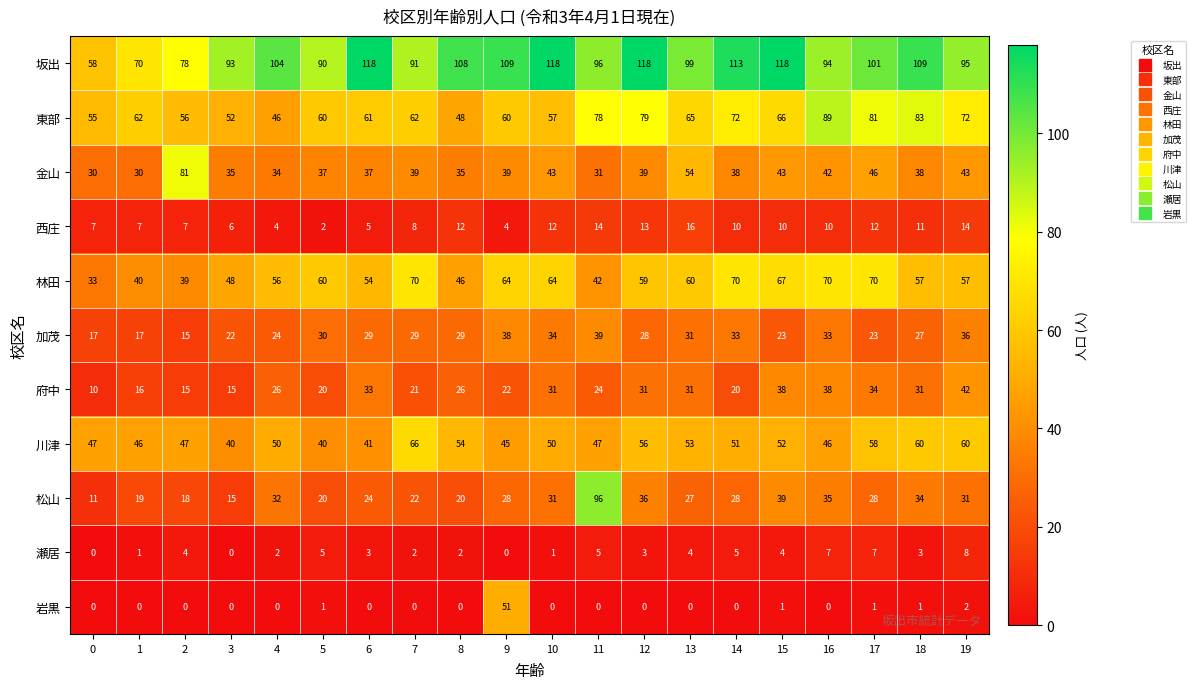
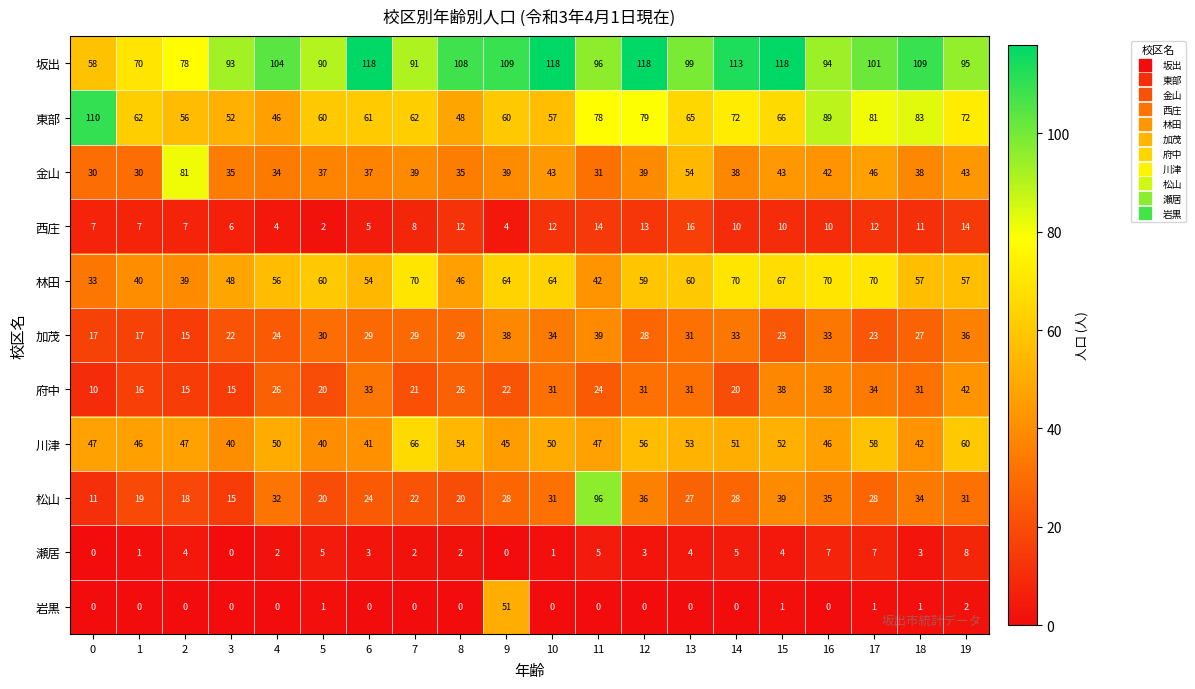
  {
    "東部": {
-     "0": 55,
+     "0": 110,
      "1": 62,
      "2": 56,
      "3": 52,
      "4": 46,
      "5": 60,
      "6": 61,
      "7": 62,
      "8": 48,
      "9": 60,
      "10": 57,
      "11": 78,
      "12": 79,
      "13": 65,
      "14": 72,
      "15": 66,
      "16": 89,
      "17": 81,
      "18": 83,
      "19": 72
    },
    "川津": {
      "0": 47,
      "1": 46,
      "2": 47,
      "3": 40,
      "4": 50,
      "5": 40,
      "6": 41,
      "7": 66,
      "8": 54,
      "9": 45,
      "10": 50,
      "11": 47,
      "12": 56,
      "13": 53,
      "14": 51,
      "15": 52,
      "16": 46,
      "17": 58,
-     "18": 60,
+     "18": 42,
      "19": 60
    }
  }
